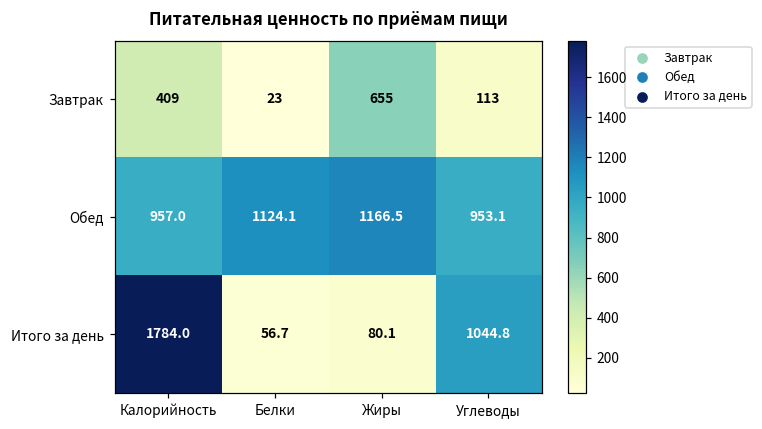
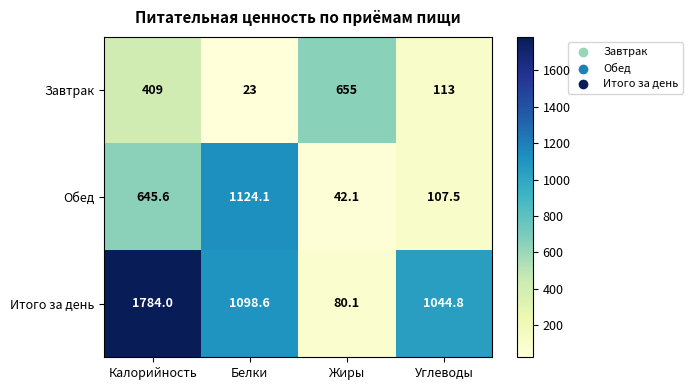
  {
    "Завтрак": {
      "Калорийность": 409,
      "Белки": 23,
      "Жиры": 655,
      "Углеводы": 113
    },
    "Обед": {
-     "Калорийность": 957.0,
+     "Калорийность": 645.6,
      "Белки": 1124.1,
-     "Жиры": 1166.5,
-     "Углеводы": 953.1
+     "Жиры": 42.1,
+     "Углеводы": 107.5
    },
    "Итого за день": {
      "Калорийность": 1784.0,
-     "Белки": 56.7,
+     "Белки": 1098.6,
      "Жиры": 80.1,
      "Углеводы": 1044.8
    }
  }
